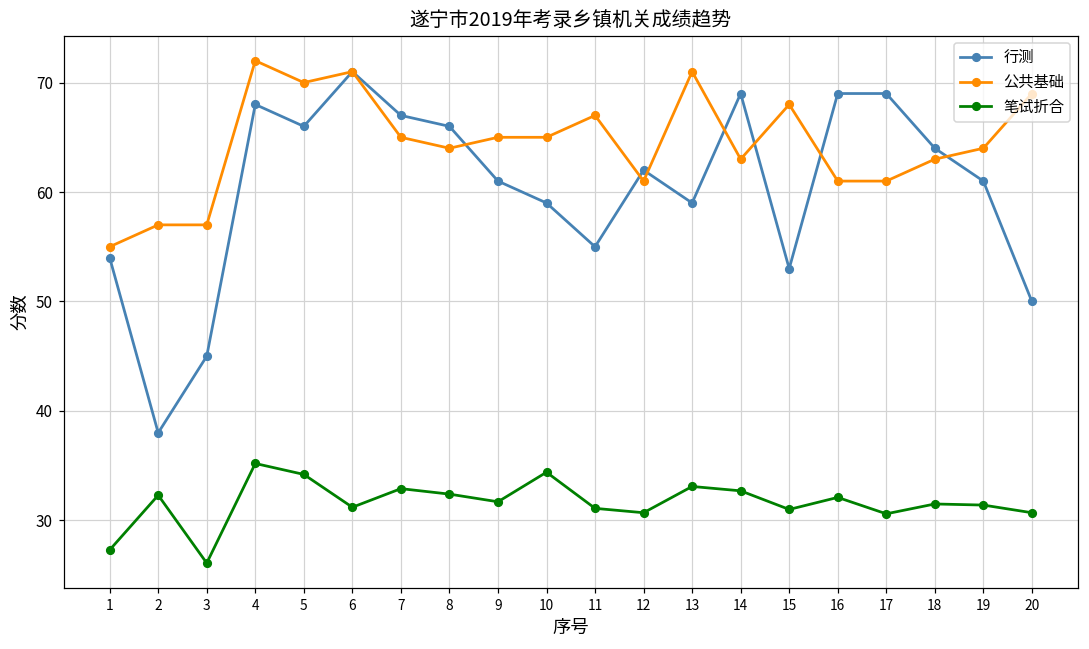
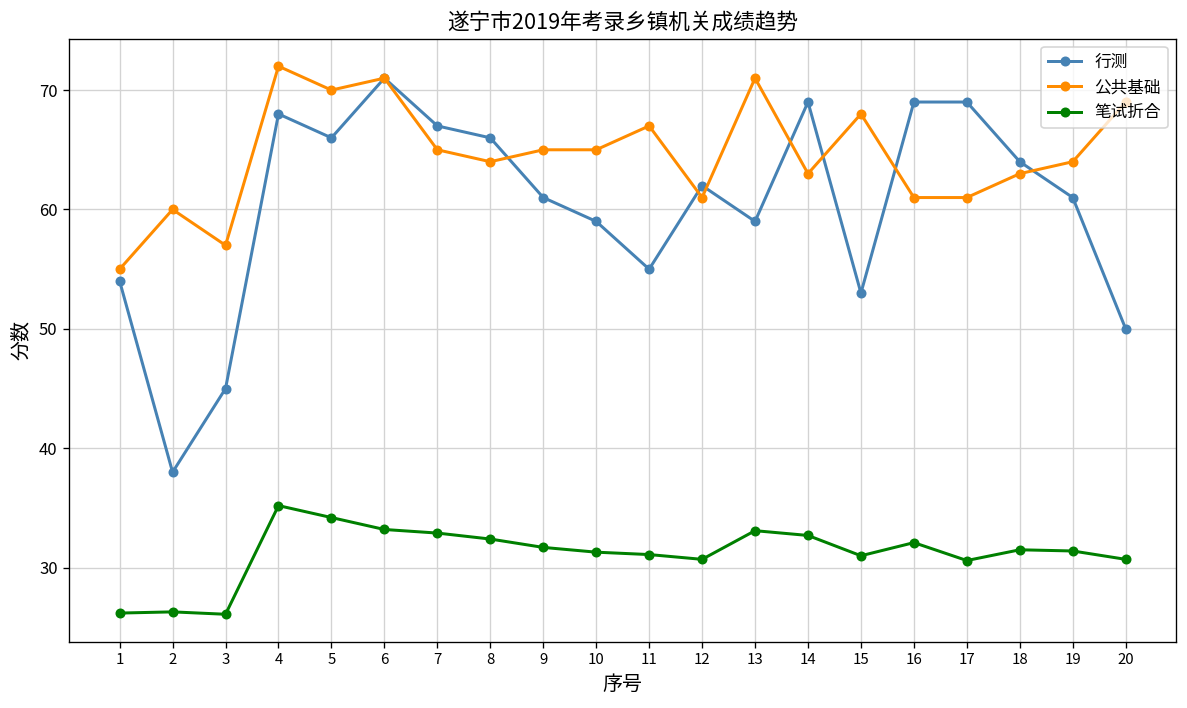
  {
    "行测": {
      "1": 54,
      "2": 38,
      "3": 45,
      "4": 68,
      "5": 66,
      "7": 67,
      "8": 66,
      "9": 61,
      "10": 59,
      "11": 55,
      "12": 62,
      "13": 59,
      "14": 69,
      "15": 53,
      "16": 69,
      "17": 69,
      "18": 64,
      "19": 61,
      "20": 50
    },
    "公共基础": {
      "1": 55,
-     "2": 57,
+     "2": 60,
      "3": 57,
      "4": 72,
      "5": 70,
      "7": 65,
      "8": 64,
      "9": 65,
      "10": 65,
      "11": 67,
      "12": 61,
      "13": 71,
      "14": 63,
      "15": 68,
      "16": 61,
      "17": 61,
      "18": 63,
      "19": 64
    },
    "笔试折合": {
-     "1": 27,
-     "2": 32,
+     "1": 26,
+     "2": 26,
      "3": 26,
      "4": 35,
      "5": 34,
-     "6": 31,
+     "6": 33,
      "7": 33,
      "8": 32,
      "9": 32,
-     "10": 34,
+     "10": 31,
      "11": 31,
      "12": 31,
      "13": 33,
      "14": 33,
      "15": 31,
      "16": 32,
      "17": 31,
      "18": 32,
      "19": 31,
      "20": 31
    }
  }
